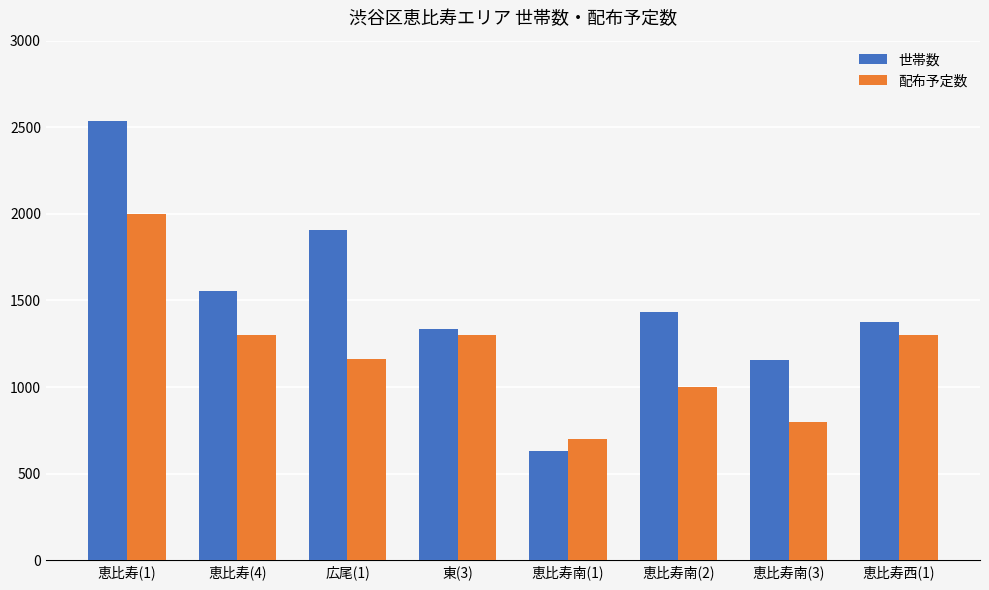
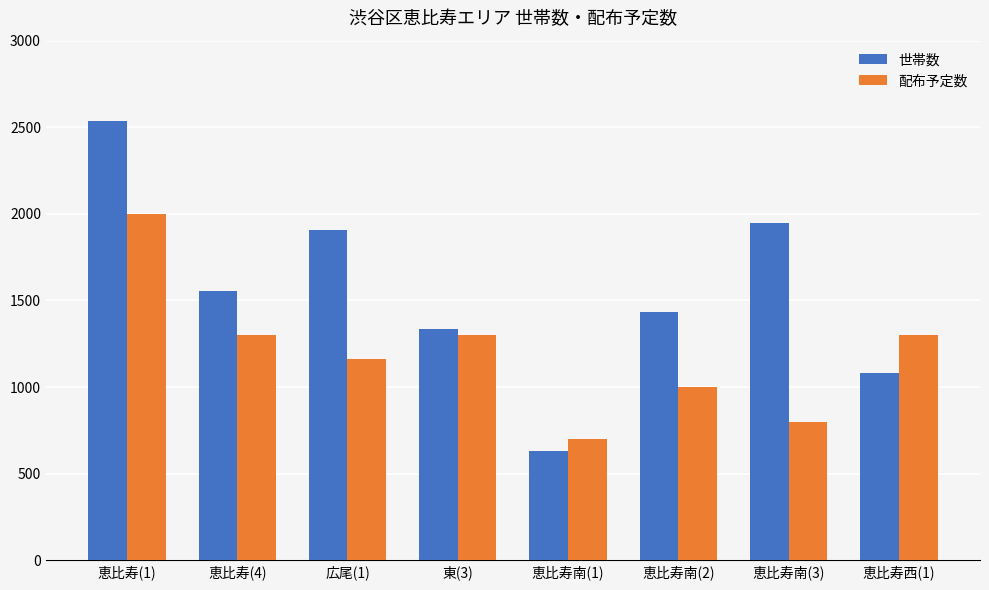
  {
    "世帯数": {
      "恵比寿(1)": 2530,
      "恵比寿(4)": 1560,
      "広尾(1)": 1910,
      "東(3)": 1340,
      "恵比寿南(1)": 630,
      "恵比寿南(2)": 1440,
-     "恵比寿南(3)": 1160,
-     "恵比寿西(1)": 1380
+     "恵比寿南(3)": 1950,
+     "恵比寿西(1)": 1080
    },
    "配布予定数": {
      "恵比寿(1)": 2000,
      "恵比寿(4)": 1300,
      "広尾(1)": 1160,
      "東(3)": 1300,
      "恵比寿南(1)": 700,
      "恵比寿南(2)": 1000,
      "恵比寿南(3)": 800,
      "恵比寿西(1)": 1300
    }
  }
